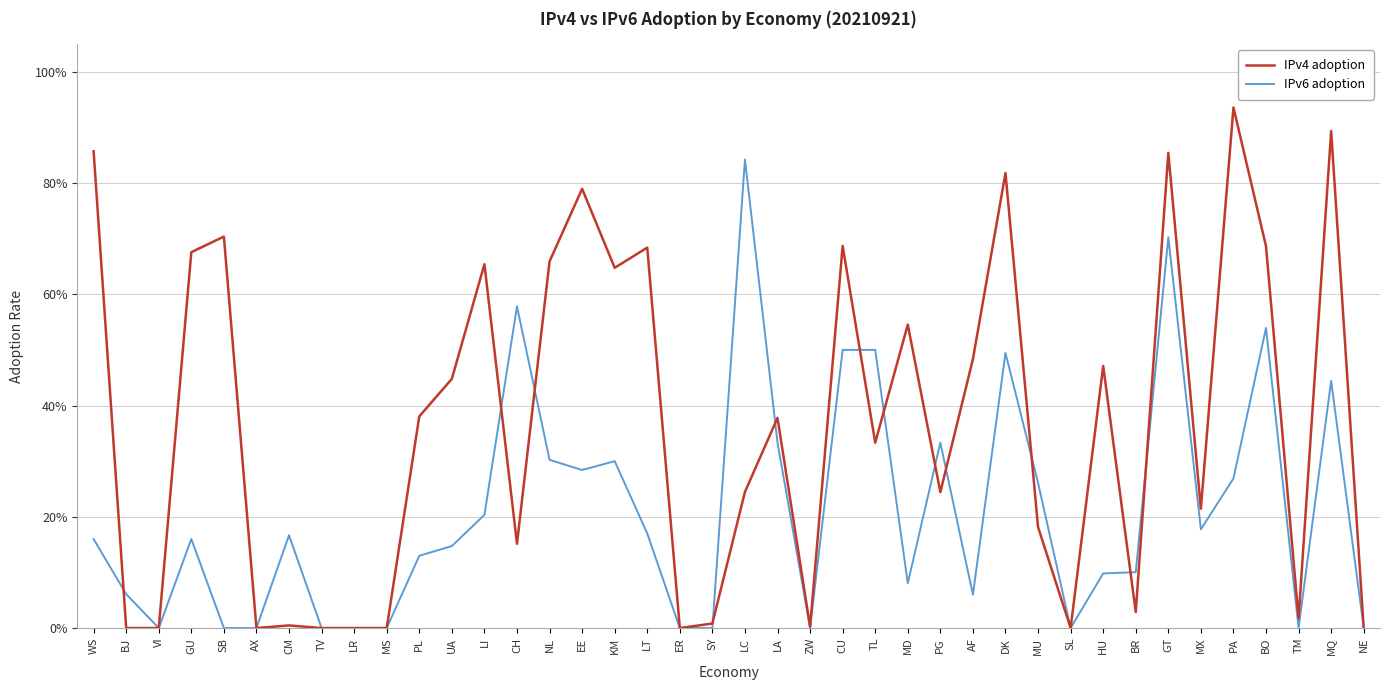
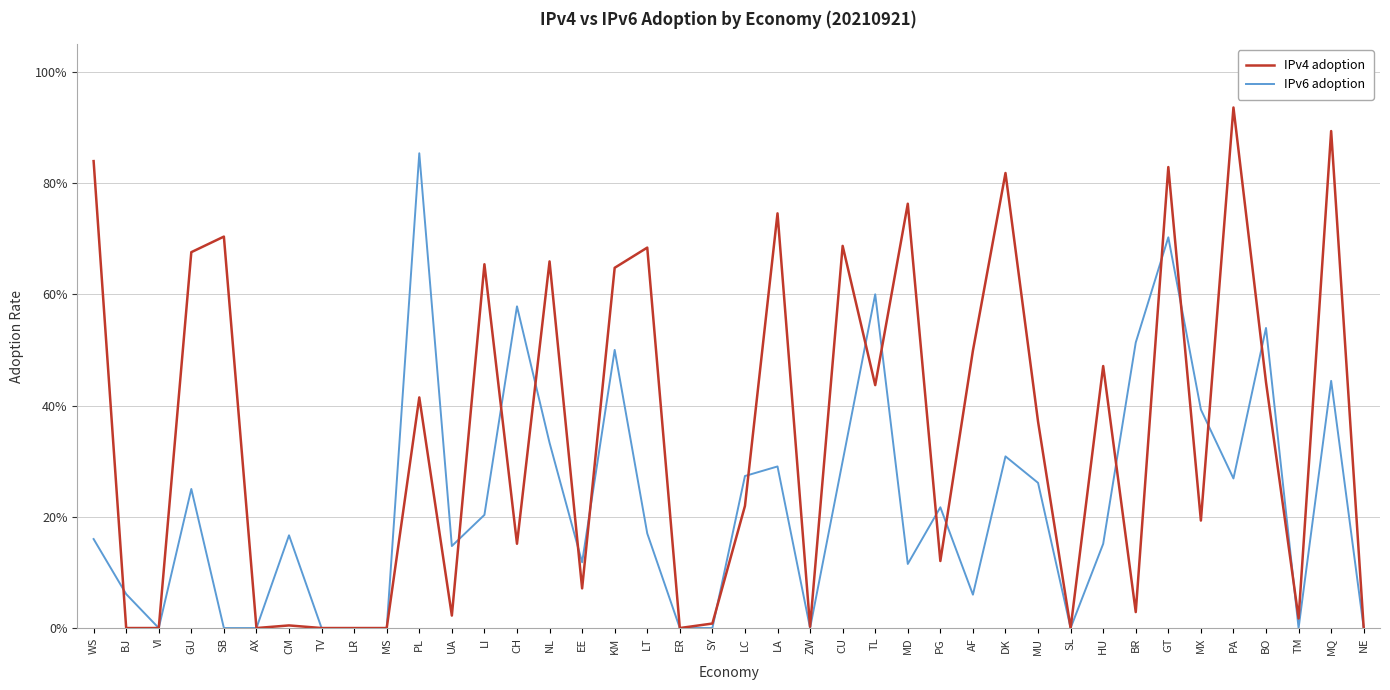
  {
    "IPv4 adoption": {
-     "WS": "86%",
+     "WS": "84%",
      "BJ": "0%",
      "GU": "68%",
      "SB": "70%",
      "CM": "0%",
-     "PL": "38%",
-     "UA": "45%",
+     "PL": "41%",
+     "UA": "2%",
      "LI": "65%",
      "CH": "15%",
      "NL": "66%",
-     "EE": "79%",
+     "EE": "7%",
      "KM": "65%",
      "LT": "68%",
      "SY": "1%",
-     "LC": "24%",
-     "LA": "38%",
+     "LC": "22%",
+     "LA": "75%",
      "CU": "69%",
-     "TL": "33%",
-     "MD": "55%",
-     "PG": "24%",
-     "AF": "48%",
+     "TL": "44%",
+     "MD": "76%",
+     "PG": "12%",
+     "AF": "50%",
      "DK": "82%",
-     "MU": "18%",
+     "MU": "37%",
      "HU": "47%",
      "BR": "3%",
-     "GT": "85%",
-     "MX": "21%",
+     "GT": "83%",
+     "MX": "19%",
      "PA": "94%",
-     "BO": "69%",
+     "BO": "44%",
      "TM": "2%",
      "MQ": "89%"
    },
    "IPv6 adoption": {
      "WS": "16%",
      "BJ": "6%",
-     "GU": "16%",
+     "GU": "25%",
      "SB": "0%",
      "CM": "17%",
-     "PL": "13%",
+     "PL": "85%",
      "UA": "15%",
      "LI": "20%",
      "CH": "58%",
-     "NL": "30%",
-     "EE": "28%",
-     "KM": "30%",
+     "NL": "33%",
+     "EE": "12%",
+     "KM": "50%",
      "LT": "17%",
      "SY": "0%",
-     "LC": "84%",
-     "LA": "33%",
-     "CU": "50%",
-     "TL": "50%",
-     "MD": "8%",
-     "PG": "33%",
+     "LC": "27%",
+     "LA": "29%",
+     "CU": "30%",
+     "TL": "60%",
+     "MD": "12%",
+     "PG": "22%",
      "AF": "6%",
-     "DK": "49%",
+     "DK": "31%",
      "MU": "26%",
-     "HU": "10%",
-     "BR": "10%",
+     "HU": "15%",
+     "BR": "51%",
      "GT": "70%",
-     "MX": "18%",
+     "MX": "39%",
      "PA": "27%",
      "BO": "54%",
      "TM": "0%",
      "MQ": "44%"
    }
  }
